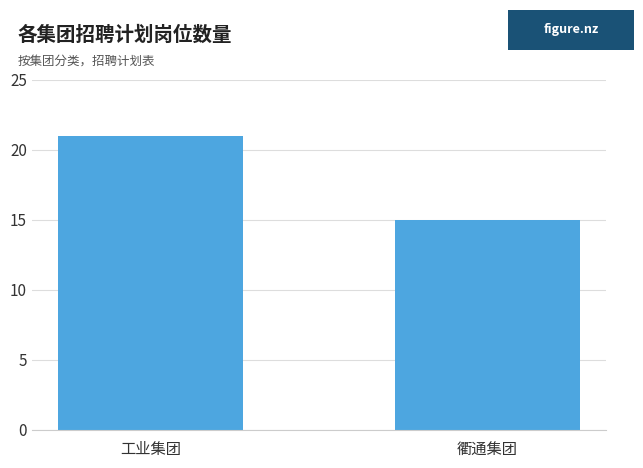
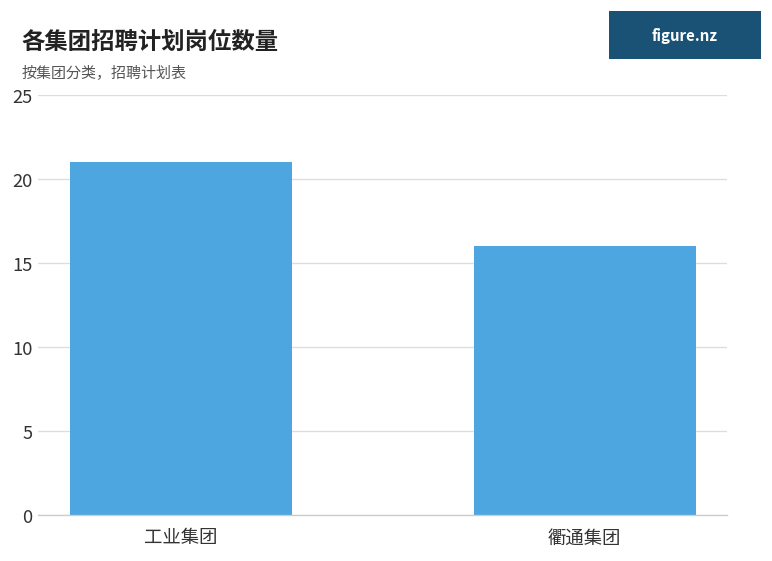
  {
    "工业集团": 21,
-   "衢通集团": 15
+   "衢通集团": 16
  }
